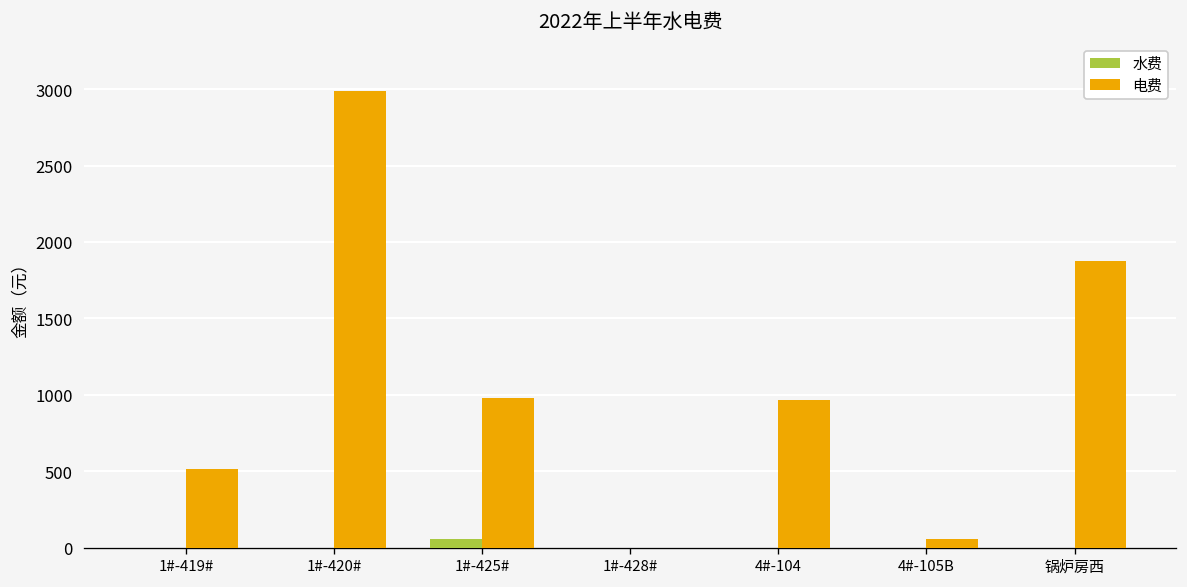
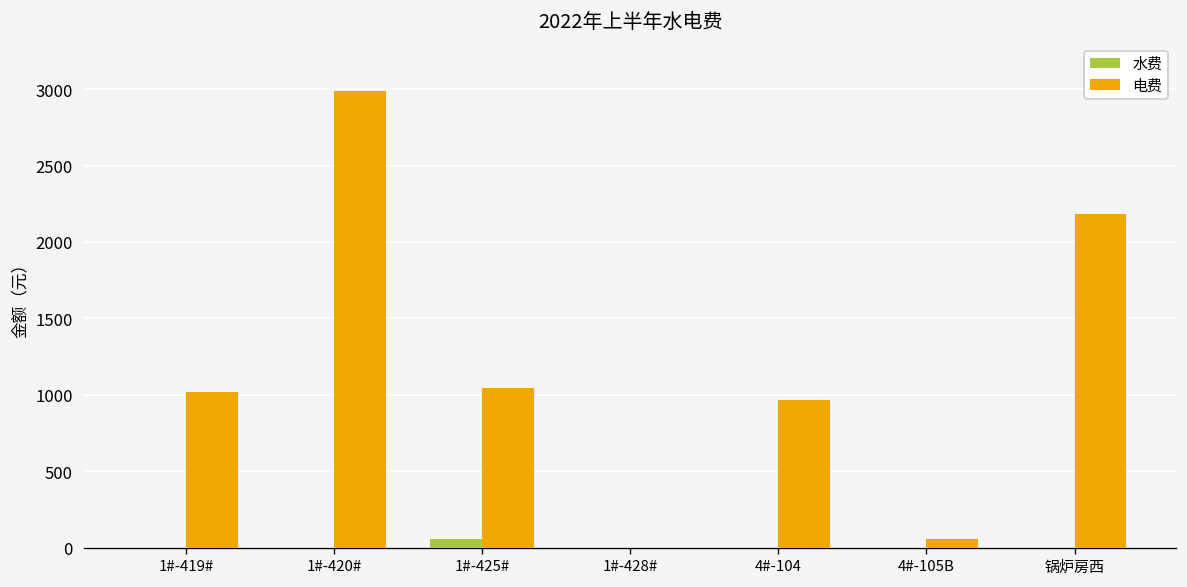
  {
    "水费": {
      "1#-419#": 0,
      "1#-420#": 0,
      "1#-425#": 60,
      "1#-428#": 0,
      "4#-104": 0,
      "4#-105B": 0,
      "锅炉房西": 0
    },
    "电费": {
-     "1#-419#": 510,
+     "1#-419#": 1020,
      "1#-420#": 2980,
-     "1#-425#": 980,
+     "1#-425#": 1040,
      "1#-428#": 0,
      "4#-104": 970,
      "4#-105B": 60,
-     "锅炉房西": 1870
+     "锅炉房西": 2180
    }
  }
